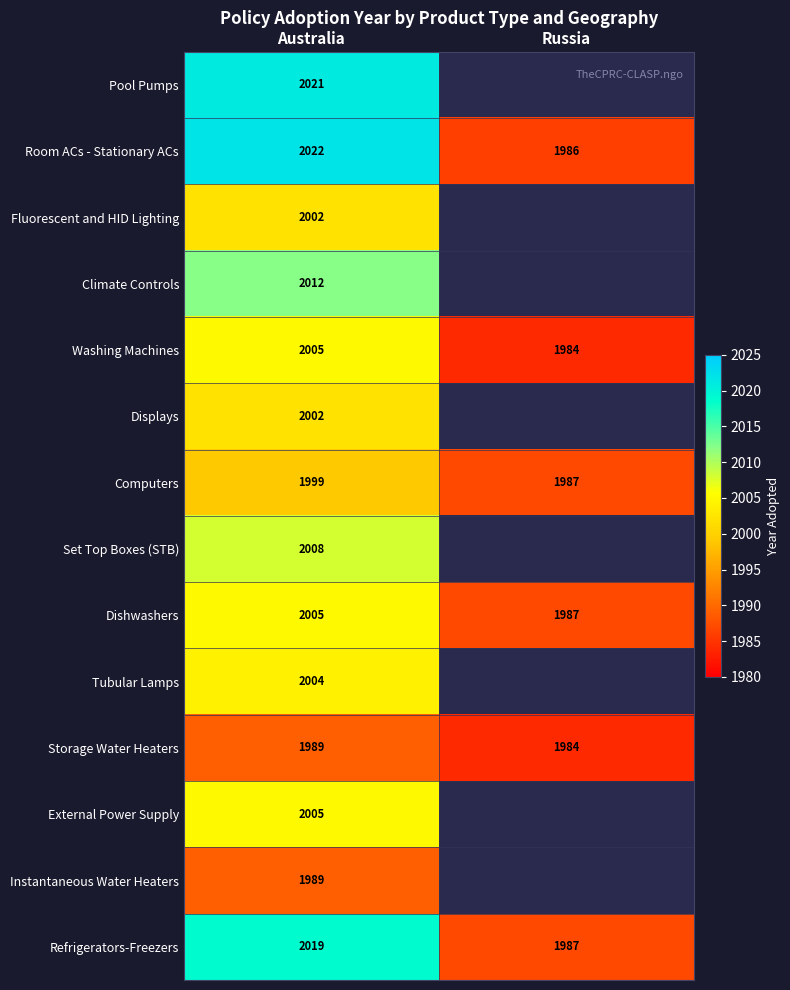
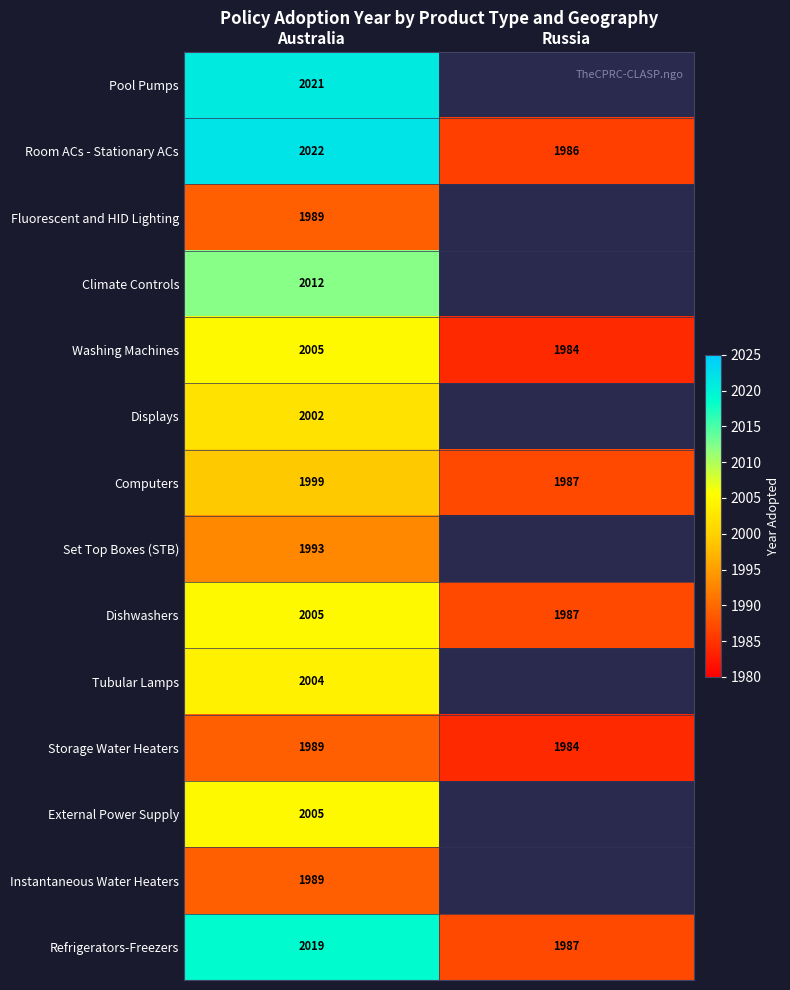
  {
    "Pool Pumps": {
      "Australia": 2021
    },
    "Room ACs - Stationary ACs": {
      "Australia": 2022,
      "Russia": 1986
    },
    "Fluorescent and HID Lighting": {
-     "Australia": 2002
+     "Australia": 1989
    },
    "Climate Controls": {
      "Australia": 2012
    },
    "Washing Machines": {
      "Australia": 2005,
      "Russia": 1984
    },
    "Displays": {
      "Australia": 2002
    },
    "Computers": {
      "Australia": 1999,
      "Russia": 1987
    },
    "Set Top Boxes (STB)": {
-     "Australia": 2008
+     "Australia": 1993
    },
    "Dishwashers": {
      "Australia": 2005,
      "Russia": 1987
    },
    "Tubular Lamps": {
      "Australia": 2004
    },
    "Storage Water Heaters": {
      "Australia": 1989,
      "Russia": 1984
    },
    "External Power Supply": {
      "Australia": 2005
    },
    "Instantaneous Water Heaters": {
      "Australia": 1989
    },
    "Refrigerators-Freezers": {
      "Australia": 2019,
      "Russia": 1987
    }
  }
